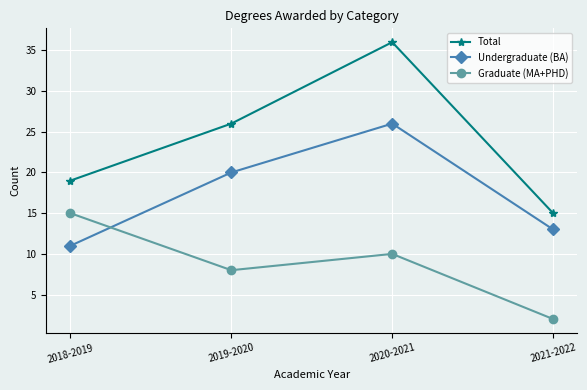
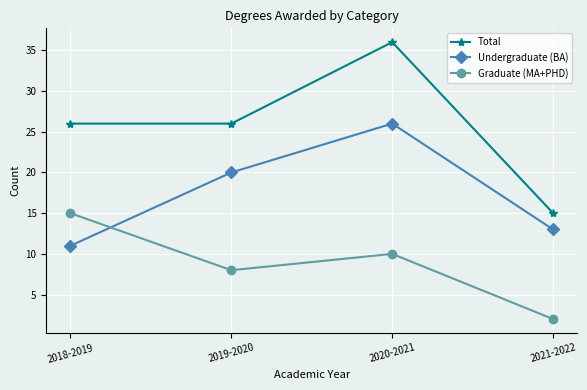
  {
    "Total": {
-     "2018-2019": 19,
+     "2018-2019": 26,
      "2019-2020": 26,
      "2020-2021": 36,
      "2021-2022": 15
    }
  }
